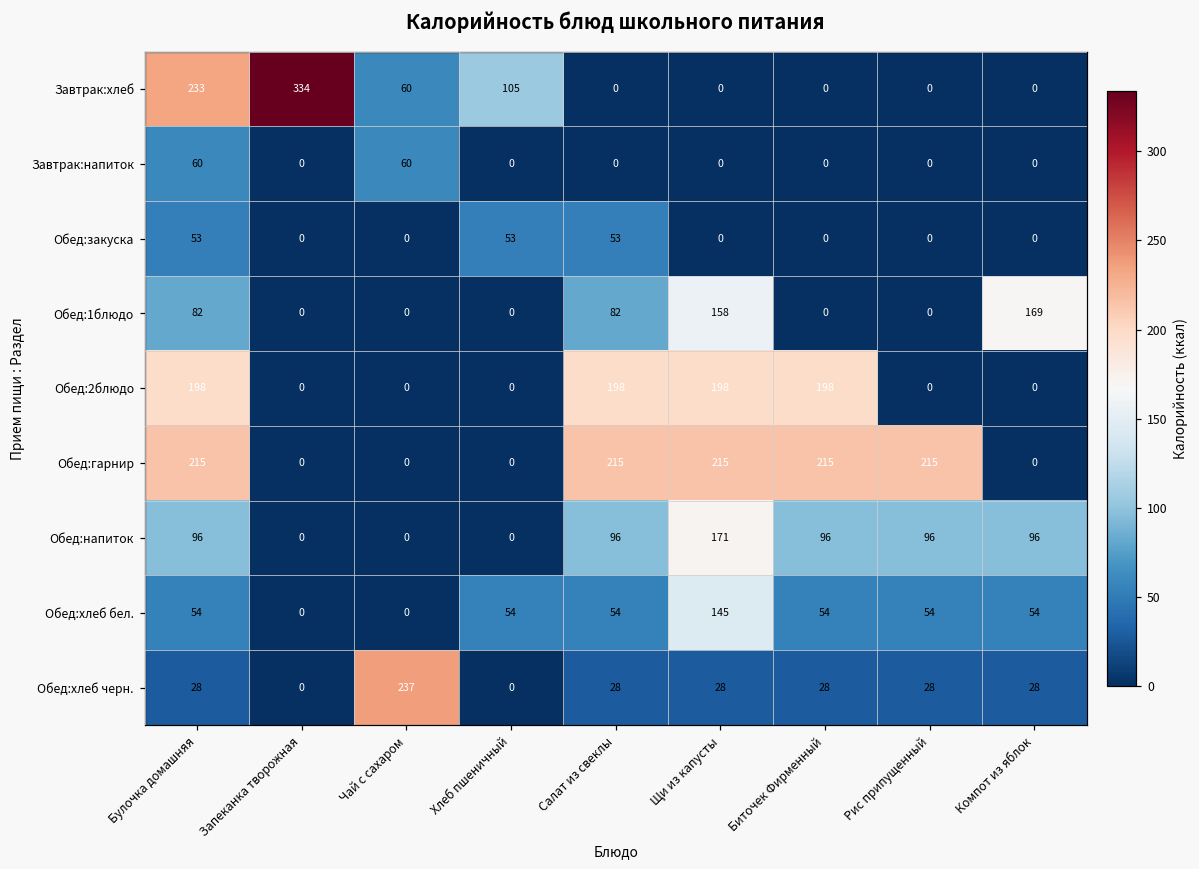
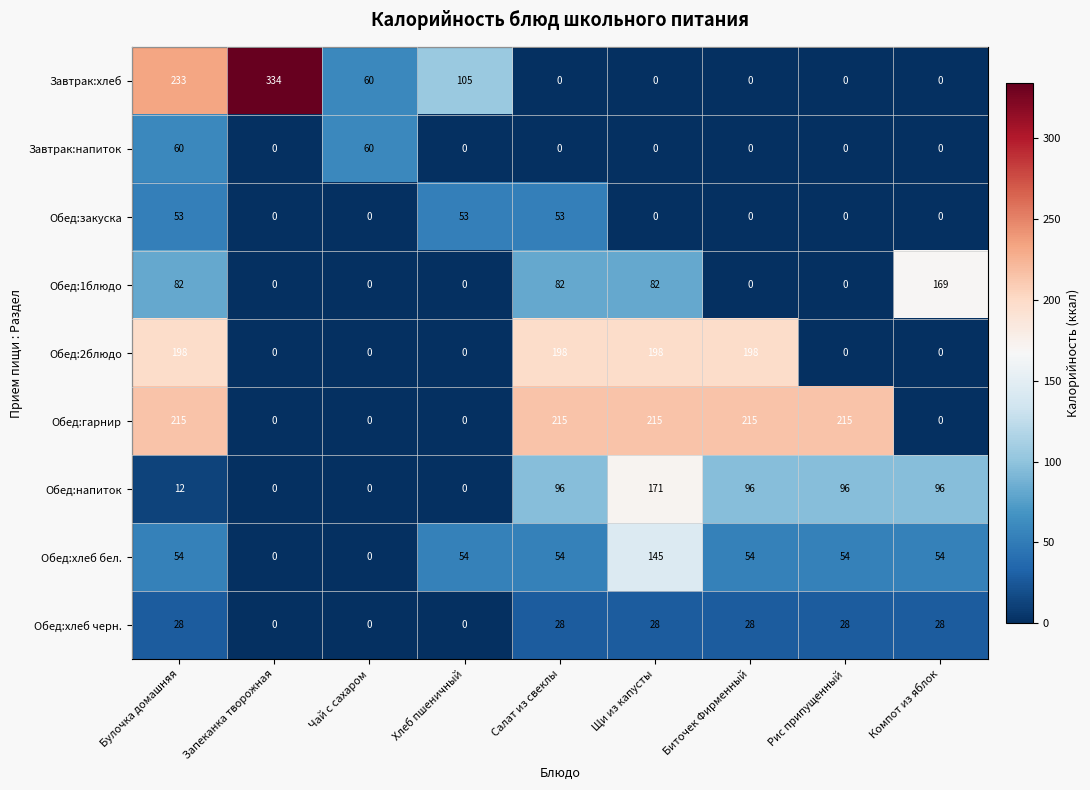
  {
    "Завтрак:хлеб": {
      "Булочка домашняя": 233,
      "Запеканка творожная": 334,
      "Чай с сахаром": 60,
      "Хлеб пшеничный": 105,
      "Салат из свеклы": 0,
      "Щи из капусты": 0,
      "Биточек Фирменный": 0,
      "Рис припущенный": 0,
      "Компот из яблок": 0
    },
    "Завтрак:напиток": {
      "Булочка домашняя": 60,
      "Запеканка творожная": 0,
      "Чай с сахаром": 60,
      "Хлеб пшеничный": 0,
      "Салат из свеклы": 0,
      "Щи из капусты": 0,
      "Биточек Фирменный": 0,
      "Рис припущенный": 0,
      "Компот из яблок": 0
    },
    "Обед:закуска": {
      "Булочка домашняя": 53,
      "Запеканка творожная": 0,
      "Чай с сахаром": 0,
      "Хлеб пшеничный": 53,
      "Салат из свеклы": 53,
      "Щи из капусты": 0,
      "Биточек Фирменный": 0,
      "Рис припущенный": 0,
      "Компот из яблок": 0
    },
    "Обед:1блюдо": {
      "Булочка домашняя": 82,
      "Запеканка творожная": 0,
      "Чай с сахаром": 0,
      "Хлеб пшеничный": 0,
      "Салат из свеклы": 82,
-     "Щи из капусты": 158,
+     "Щи из капусты": 82,
      "Биточек Фирменный": 0,
      "Рис припущенный": 0,
      "Компот из яблок": 169
    },
    "Обед:2блюдо": {
      "Булочка домашняя": 198,
      "Запеканка творожная": 0,
      "Чай с сахаром": 0,
      "Хлеб пшеничный": 0,
      "Салат из свеклы": 198,
      "Щи из капусты": 198,
      "Биточек Фирменный": 198,
      "Рис припущенный": 0,
      "Компот из яблок": 0
    },
    "Обед:гарнир": {
      "Булочка домашняя": 215,
      "Запеканка творожная": 0,
      "Чай с сахаром": 0,
      "Хлеб пшеничный": 0,
      "Салат из свеклы": 215,
      "Щи из капусты": 215,
      "Биточек Фирменный": 215,
      "Рис припущенный": 215,
      "Компот из яблок": 0
    },
    "Обед:напиток": {
-     "Булочка домашняя": 96,
+     "Булочка домашняя": 12,
      "Запеканка творожная": 0,
      "Чай с сахаром": 0,
      "Хлеб пшеничный": 0,
      "Салат из свеклы": 96,
      "Щи из капусты": 171,
      "Биточек Фирменный": 96,
      "Рис припущенный": 96,
      "Компот из яблок": 96
    },
    "Обед:хлеб бел.": {
      "Булочка домашняя": 54,
      "Запеканка творожная": 0,
      "Чай с сахаром": 0,
      "Хлеб пшеничный": 54,
      "Салат из свеклы": 54,
      "Щи из капусты": 145,
      "Биточек Фирменный": 54,
      "Рис припущенный": 54,
      "Компот из яблок": 54
    },
    "Обед:хлеб черн.": {
      "Булочка домашняя": 28,
      "Запеканка творожная": 0,
-     "Чай с сахаром": 237,
+     "Чай с сахаром": 0,
      "Хлеб пшеничный": 0,
      "Салат из свеклы": 28,
      "Щи из капусты": 28,
      "Биточек Фирменный": 28,
      "Рис припущенный": 28,
      "Компот из яблок": 28
    }
  }
